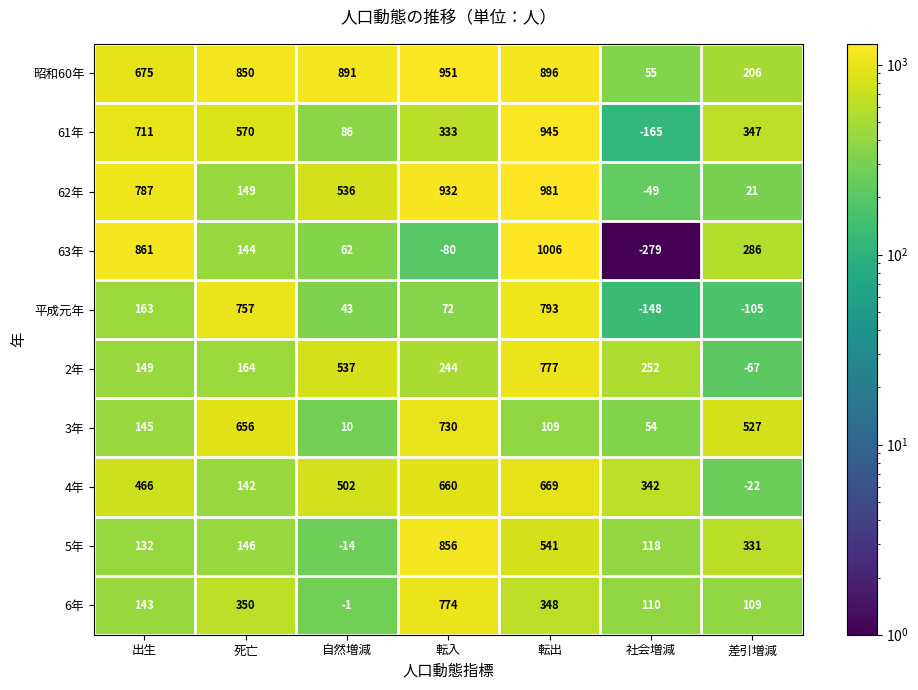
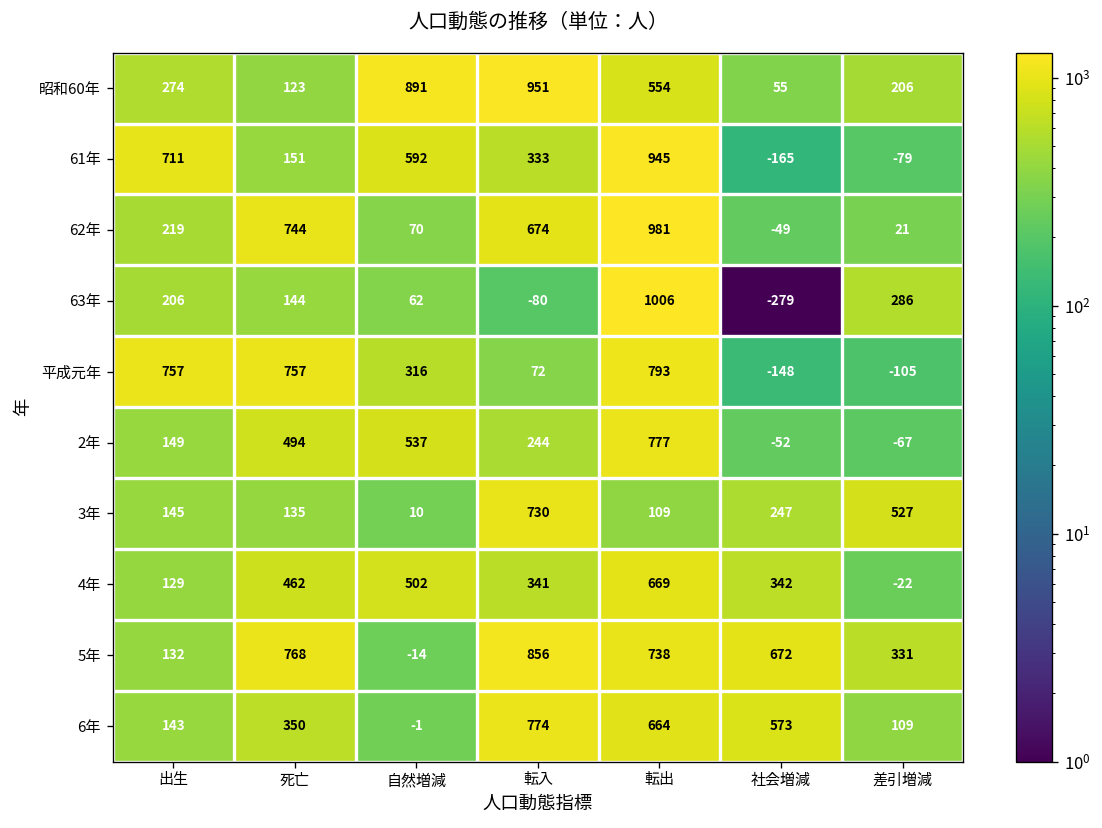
  {
    "昭和60年": {
-     "出生": 675,
-     "死亡": 850,
+     "出生": 274,
+     "死亡": 123,
      "自然増減": 891,
      "転入": 951,
-     "転出": 896,
+     "転出": 554,
      "社会増減": 55,
      "差引増減": 206
    },
    "61年": {
      "出生": 711,
-     "死亡": 570,
-     "自然増減": 86,
+     "死亡": 151,
+     "自然増減": 592,
      "転入": 333,
      "転出": 945,
      "社会増減": -165,
-     "差引増減": 347
+     "差引増減": -79
    },
    "62年": {
-     "出生": 787,
-     "死亡": 149,
-     "自然増減": 536,
-     "転入": 932,
+     "出生": 219,
+     "死亡": 744,
+     "自然増減": 70,
+     "転入": 674,
      "転出": 981,
      "社会増減": -49,
      "差引増減": 21
    },
    "63年": {
-     "出生": 861,
+     "出生": 206,
      "死亡": 144,
      "自然増減": 62,
      "転入": -80,
      "転出": 1006,
      "社会増減": -279,
      "差引増減": 286
    },
    "平成元年": {
-     "出生": 163,
+     "出生": 757,
      "死亡": 757,
-     "自然増減": 43,
+     "自然増減": 316,
      "転入": 72,
      "転出": 793,
      "社会増減": -148,
      "差引増減": -105
    },
    "2年": {
      "出生": 149,
-     "死亡": 164,
+     "死亡": 494,
      "自然増減": 537,
      "転入": 244,
      "転出": 777,
-     "社会増減": 252,
+     "社会増減": -52,
      "差引増減": -67
    },
    "3年": {
      "出生": 145,
-     "死亡": 656,
+     "死亡": 135,
      "自然増減": 10,
      "転入": 730,
      "転出": 109,
-     "社会増減": 54,
+     "社会増減": 247,
      "差引増減": 527
    },
    "4年": {
-     "出生": 466,
-     "死亡": 142,
+     "出生": 129,
+     "死亡": 462,
      "自然増減": 502,
-     "転入": 660,
+     "転入": 341,
      "転出": 669,
      "社会増減": 342,
      "差引増減": -22
    },
    "5年": {
      "出生": 132,
-     "死亡": 146,
+     "死亡": 768,
      "自然増減": -14,
      "転入": 856,
-     "転出": 541,
-     "社会増減": 118,
+     "転出": 738,
+     "社会増減": 672,
      "差引増減": 331
    },
    "6年": {
      "出生": 143,
      "死亡": 350,
      "自然増減": -1,
      "転入": 774,
-     "転出": 348,
-     "社会増減": 110,
+     "転出": 664,
+     "社会増減": 573,
      "差引増減": 109
    }
  }
